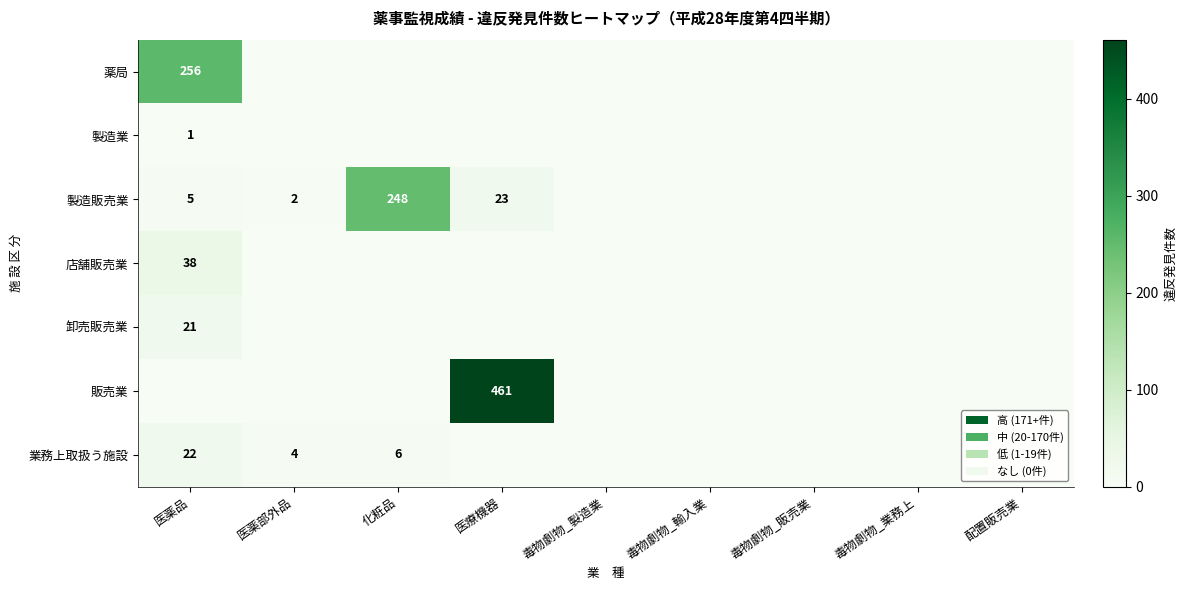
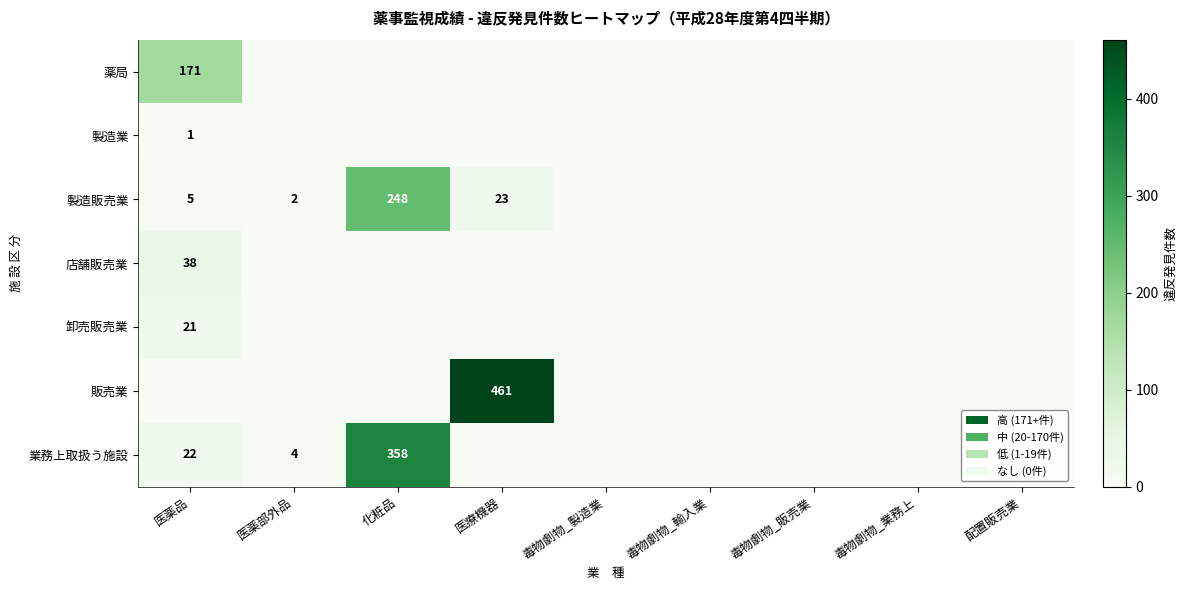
  {
    "薬局": {
-     "医薬品": 256
+     "医薬品": 171
    },
    "製造業": {
      "医薬品": 1
    },
    "製造販売業": {
      "医薬品": 5,
      "医薬部外品": 2,
      "化粧品": 248,
      "医療機器": 23
    },
    "店舗販売業": {
      "医薬品": 38
    },
    "卸売販売業": {
      "医薬品": 21
    },
    "販売業": {
      "医療機器": 461
    },
    "業務上取扱う施設": {
      "医薬品": 22,
      "医薬部外品": 4,
-     "化粧品": 6
+     "化粧品": 358
    }
  }
